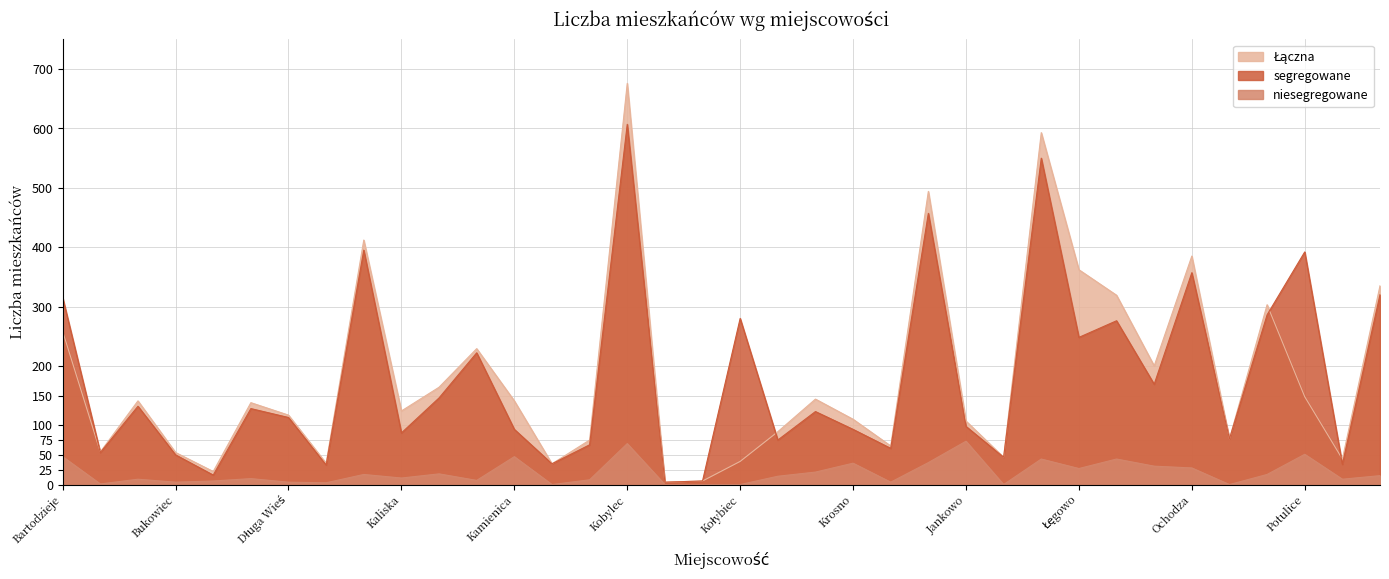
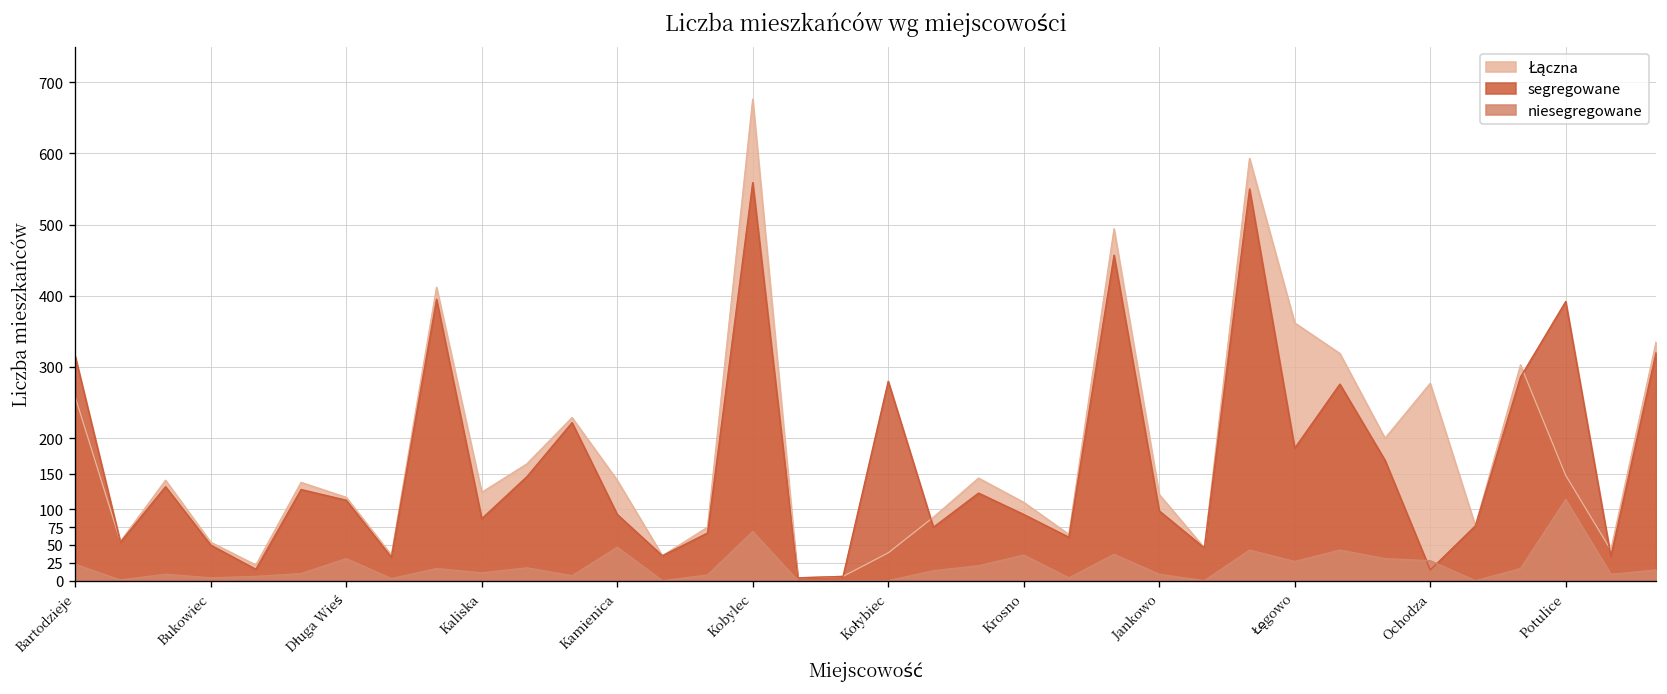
  {
    "Łączna": {
      "Bartodzieje": 260,
      "Kaliska": 120,
      "Kamienica": 140,
      "Kobylec": 680,
      "Kołybiec": 40,
      "Krosno": 110,
-     "Jankowo": 110,
+     "Jankowo": 120,
      "Łęgowo": 360,
-     "Ochodza": 390,
+     "Ochodza": 280,
      "Potulice": 150
    },
    "segregowane": {
      "Bartodzieje": 320,
      "Kaliska": 90,
      "Kamienica": 90,
-     "Kobylec": 610,
+     "Kobylec": 560,
      "Kołybiec": 280,
      "Krosno": 90,
      "Jankowo": 100,
-     "Łęgowo": 250,
-     "Ochodza": 360,
+     "Łęgowo": 190,
+     "Ochodza": 20,
      "Potulice": 390
    },
    "niesegregowane": {
-     "Bartodzieje": 50,
+     "Bartodzieje": 20,
      "Bukowiec": 0,
-     "Długa Wieś": 0,
+     "Długa Wieś": 30,
      "Kaliska": 10,
      "Kamienica": 50,
      "Kobylec": 70,
      "Kołybiec": 0,
      "Krosno": 40,
-     "Jankowo": 70,
+     "Jankowo": 10,
      "Łęgowo": 30,
      "Ochodza": 30,
-     "Potulice": 50
+     "Potulice": 110
    }
  }
